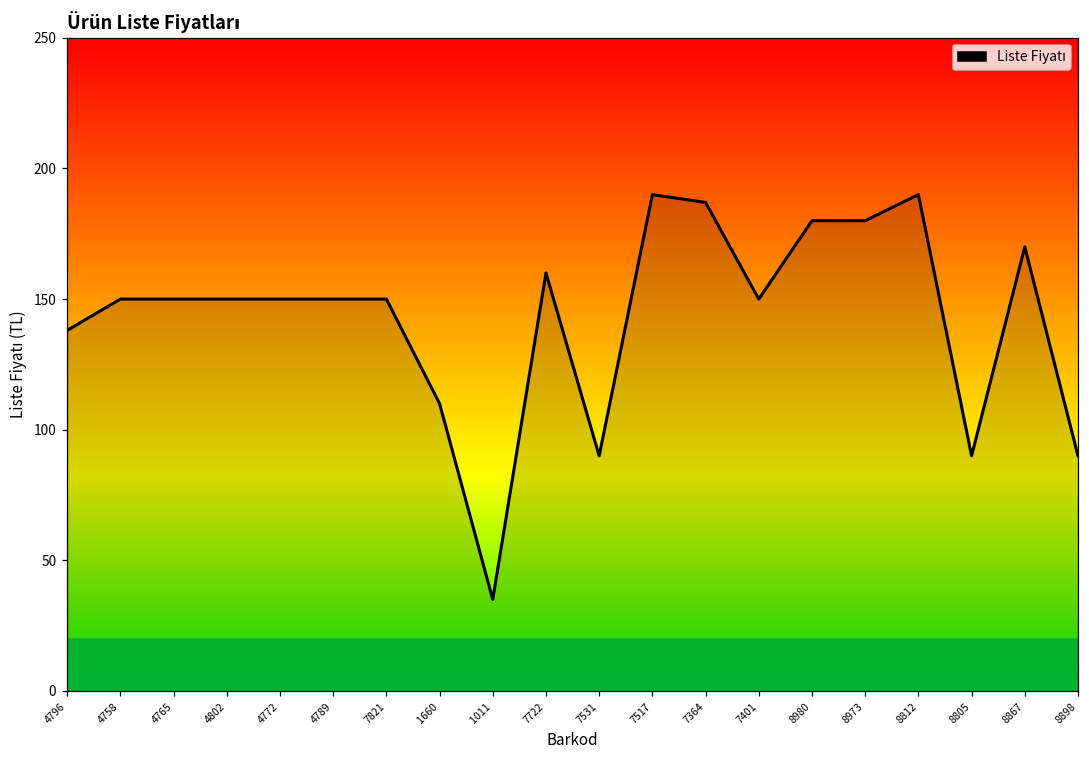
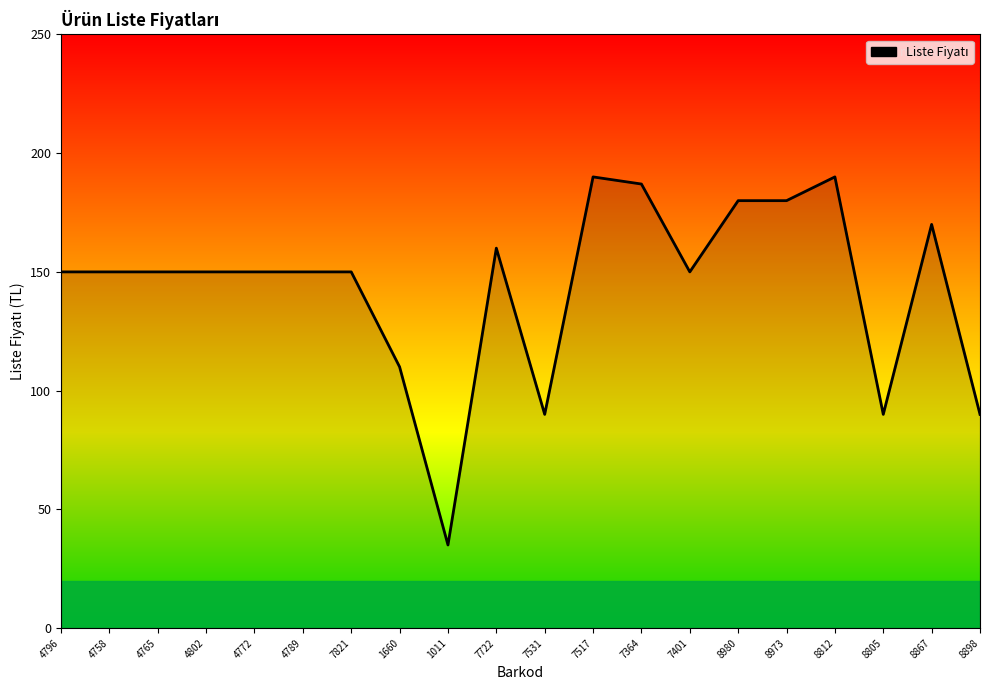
  {
-   "4796": 138,
+   "4796": 150,
    "4758": 150,
    "4765": 150,
    "4802": 150,
    "4772": 150,
    "4789": 150,
    "7821": 150,
    "1660": 110,
    "1011": 35,
    "7722": 160,
    "7531": 90,
    "7517": 190,
    "7364": 187,
    "7401": 150,
    "8980": 180,
    "8973": 180,
    "8812": 190,
    "8805": 90,
    "8867": 170,
    "8898": 90
  }
